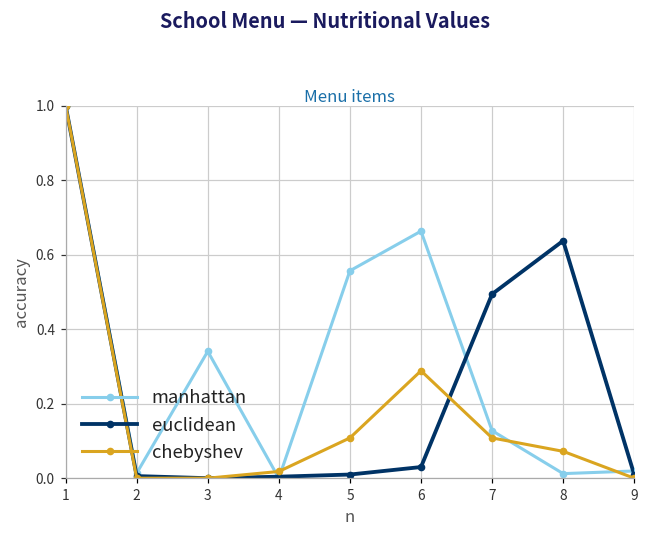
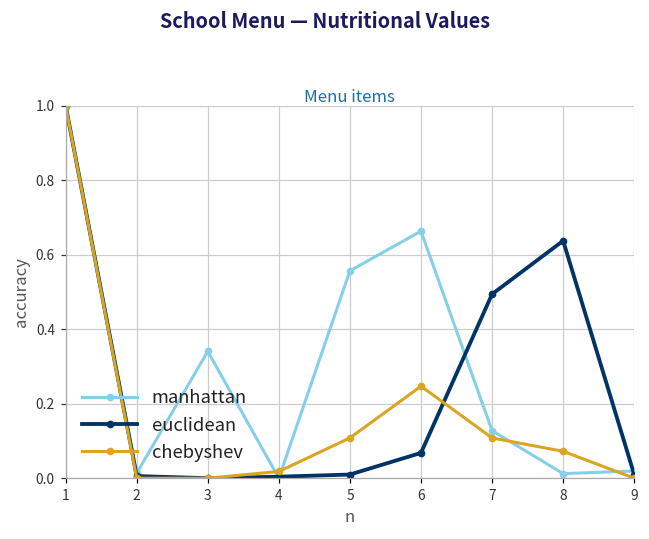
  {
    "manhattan": {
      "2": 0.01,
      "3": 0.34,
      "5": 0.56,
      "6": 0.66,
      "7": 0.13,
      "8": 0.01,
      "9": 0.02
    },
    "euclidean": {
      "5": 0.01,
-     "6": 0.03,
+     "6": 0.07,
      "7": 0.49,
      "8": 0.64,
      "9": 0.01
    },
    "chebyshev": {
      "4": 0.02,
      "5": 0.11,
-     "6": 0.29,
+     "6": 0.25,
      "7": 0.11,
      "8": 0.07,
      "9": 0.00
    }
  }
